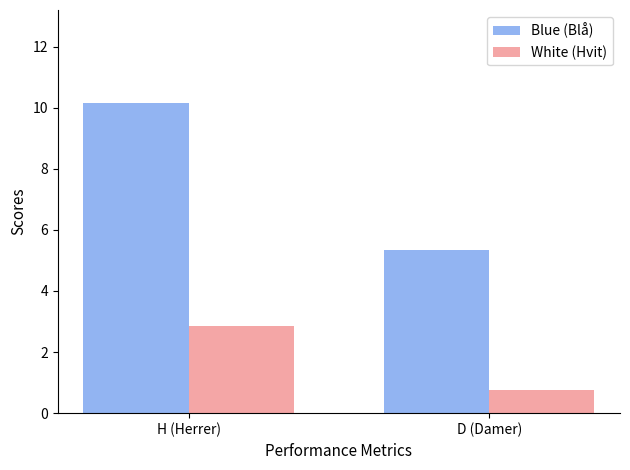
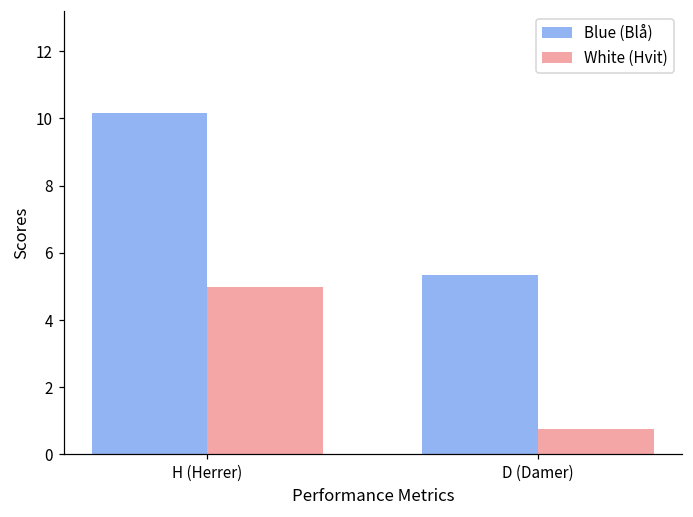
  {
    "Blue (Blå)": {
      "H (Herrer)": 10.2,
      "D (Damer)": 5.3
    },
    "White (Hvit)": {
-     "H (Herrer)": 2.9,
+     "H (Herrer)": 5.0,
      "D (Damer)": 0.8
    }
  }
